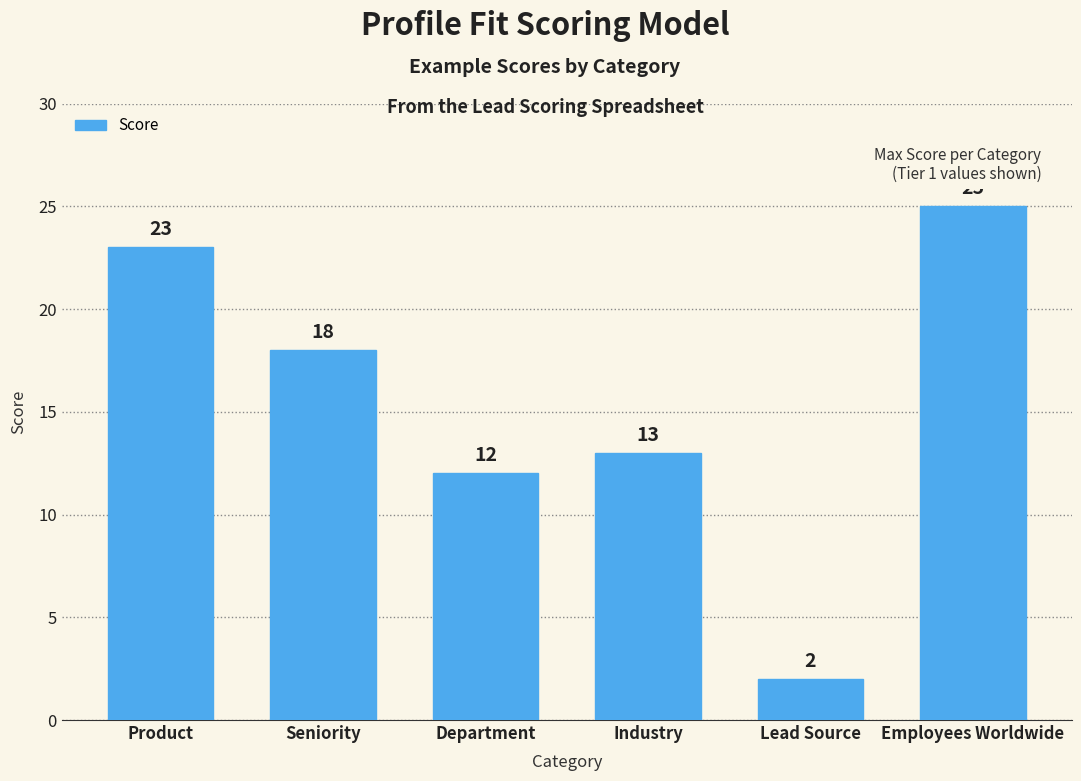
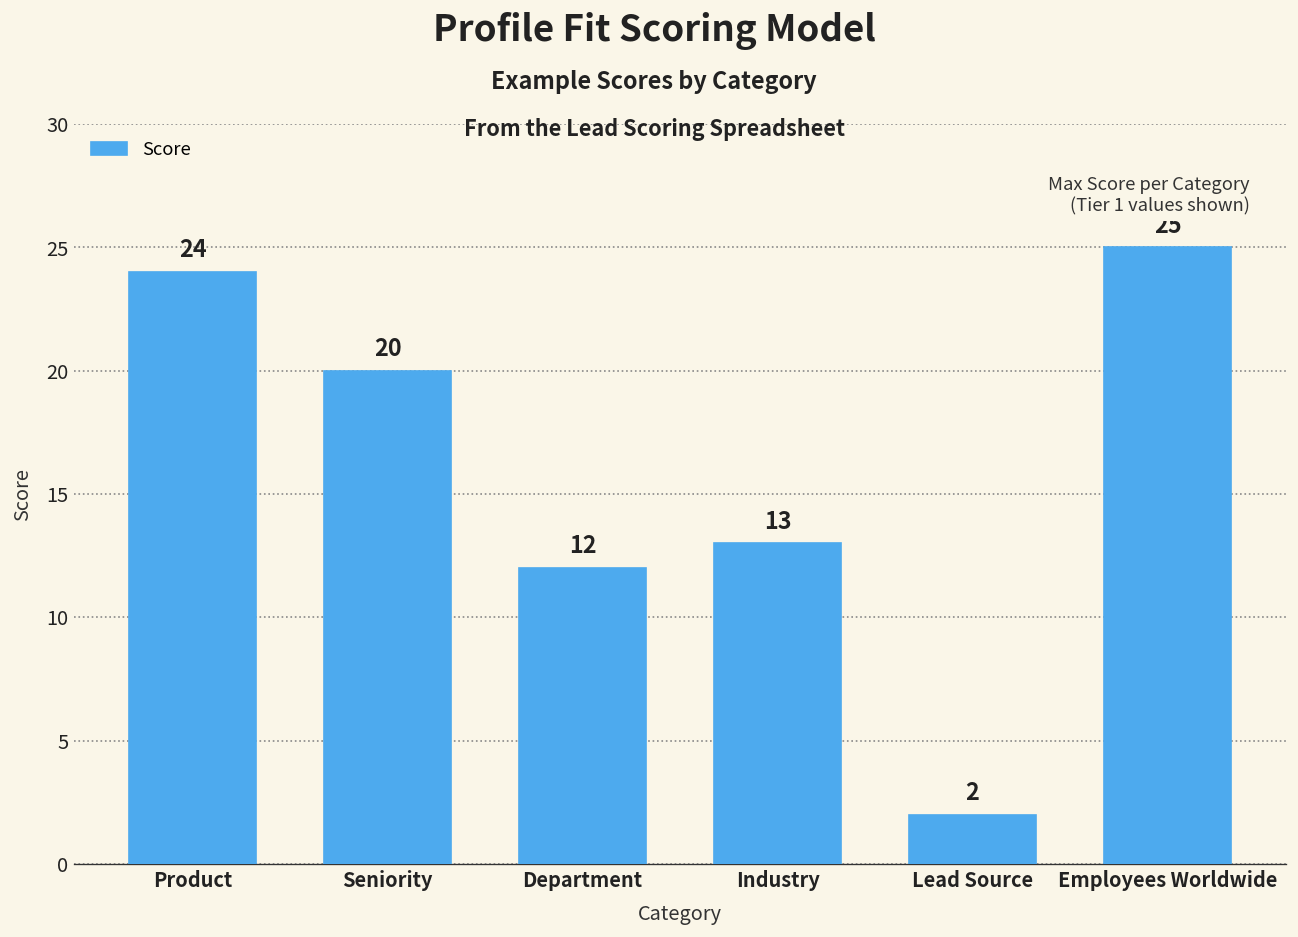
  {
-   "Product": 23,
-   "Seniority": 18,
+   "Product": 24,
+   "Seniority": 20,
    "Department": 12,
    "Industry": 13,
    "Lead Source": 2
  }
